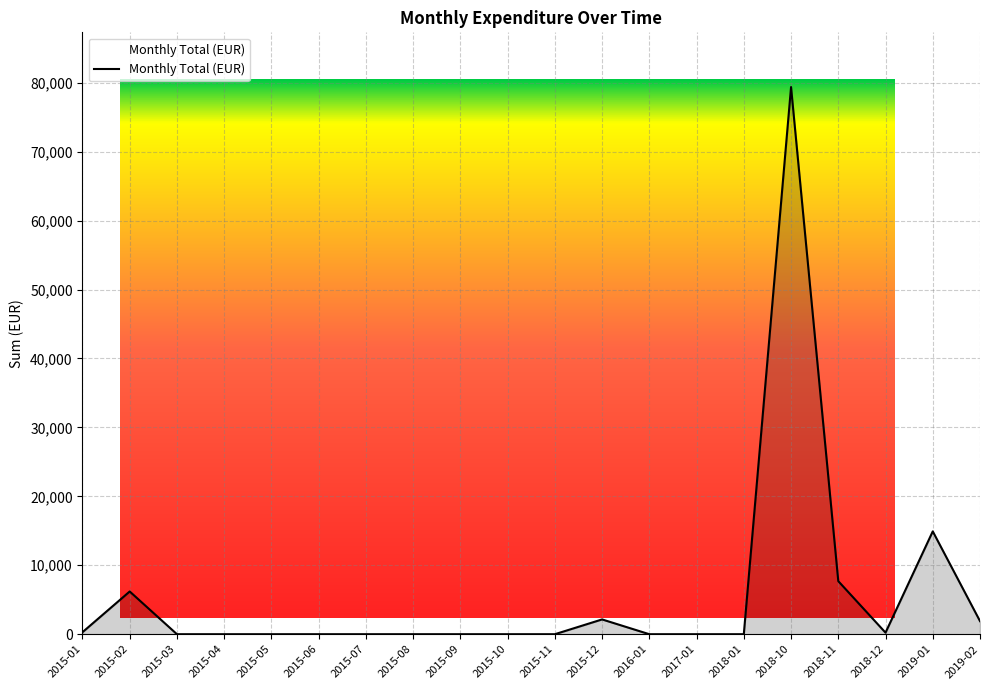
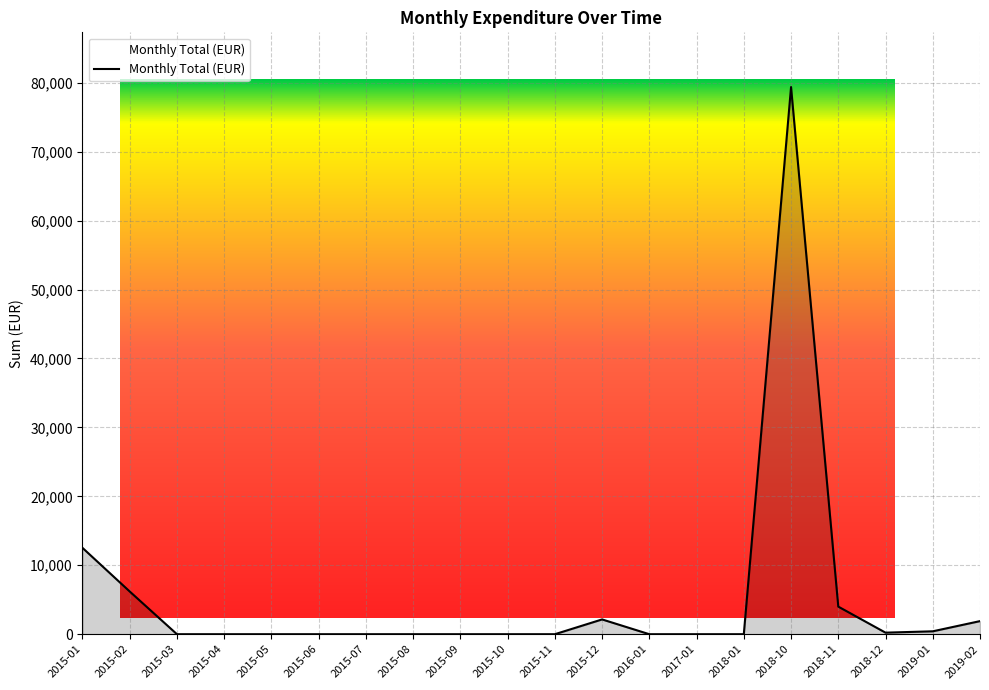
  {
-   "2015-01": "0",
+   "2015-01": "13,000",
    "2015-02": "6,000",
    "2015-03": "0",
    "2015-04": "0",
    "2015-05": "0",
    "2015-06": "0",
    "2015-07": "0",
    "2015-08": "0",
    "2015-09": "0",
    "2015-10": "0",
    "2015-11": "0",
    "2015-12": "2,000",
    "2016-01": "0",
    "2017-01": "0",
    "2018-01": "0",
    "2018-10": "79,000",
-   "2018-11": "8,000",
+   "2018-11": "4,000",
    "2018-12": "0",
-   "2019-01": "15,000",
+   "2019-01": "0",
    "2019-02": "2,000"
  }
